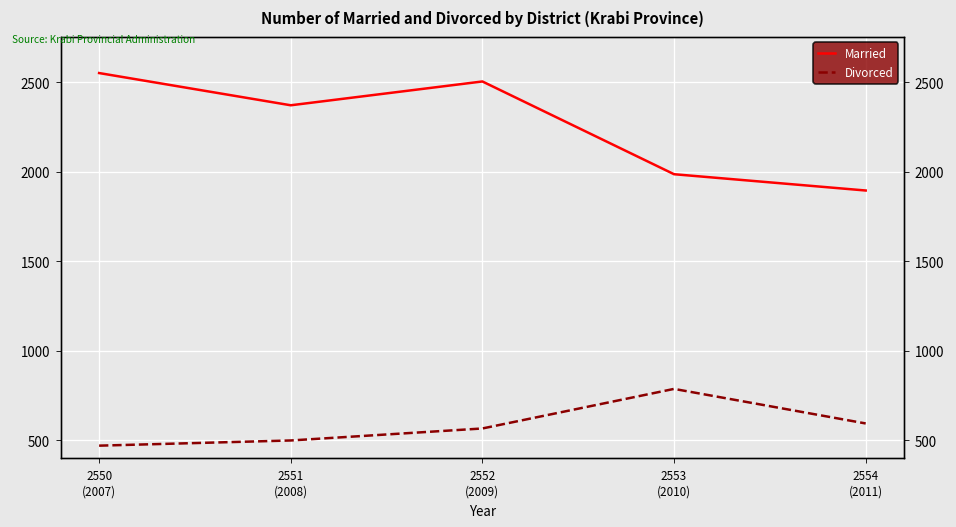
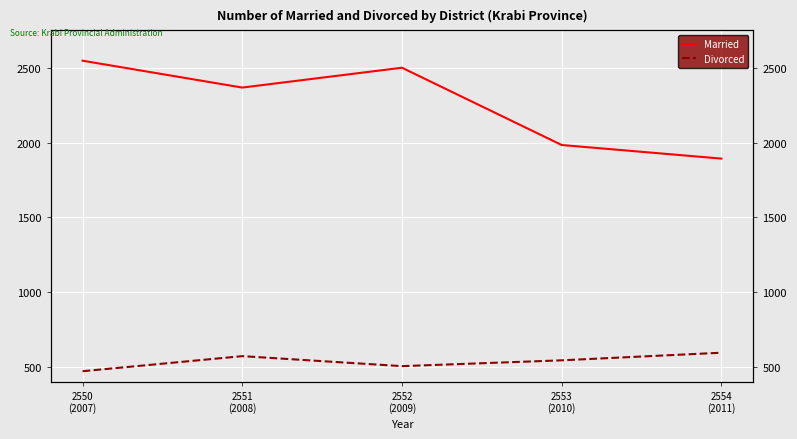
  {
    "Married": {
      "2550 (2007)": 2550,
      "2551 (2008)": 2370,
      "2552 (2009)": 2500,
      "2553 (2010)": 1990,
      "2554 (2011)": 1890
    },
    "Divorced": {
      "2550 (2007)": 470,
-     "2551 (2008)": 500,
-     "2552 (2009)": 570,
-     "2553 (2010)": 790,
+     "2551 (2008)": 570,
+     "2552 (2009)": 500,
+     "2553 (2010)": 540,
      "2554 (2011)": 590
    }
  }
